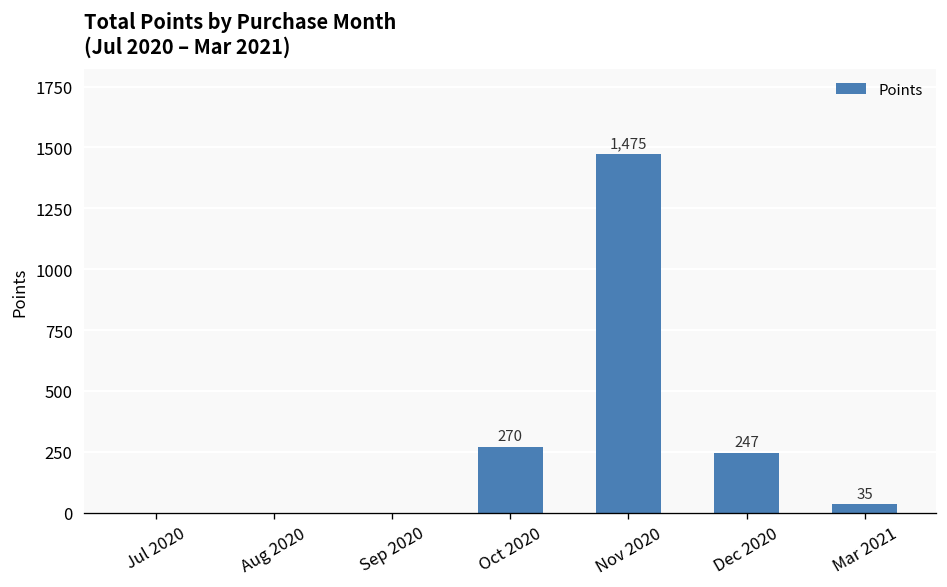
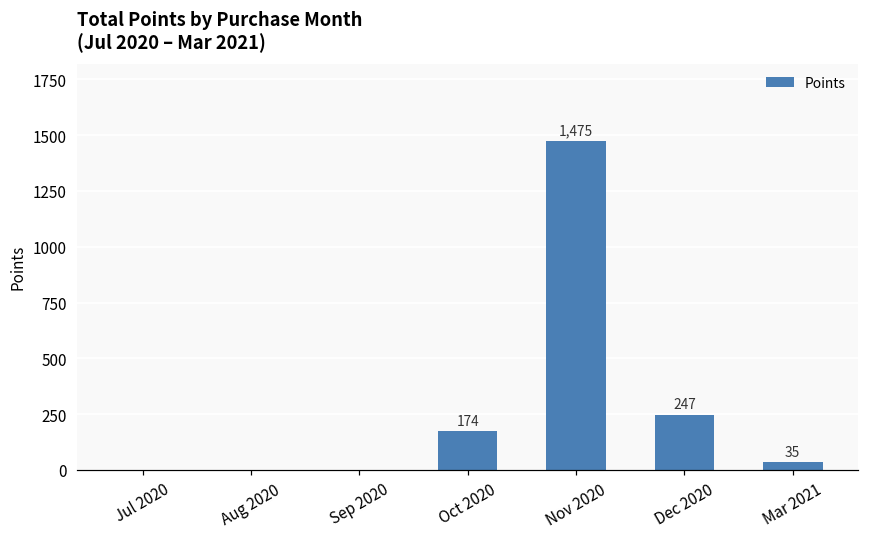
  {
-   "Oct 2020": "270",
+   "Oct 2020": "174",
    "Nov 2020": "1,475",
    "Dec 2020": "247",
    "Mar 2021": "35"
  }
